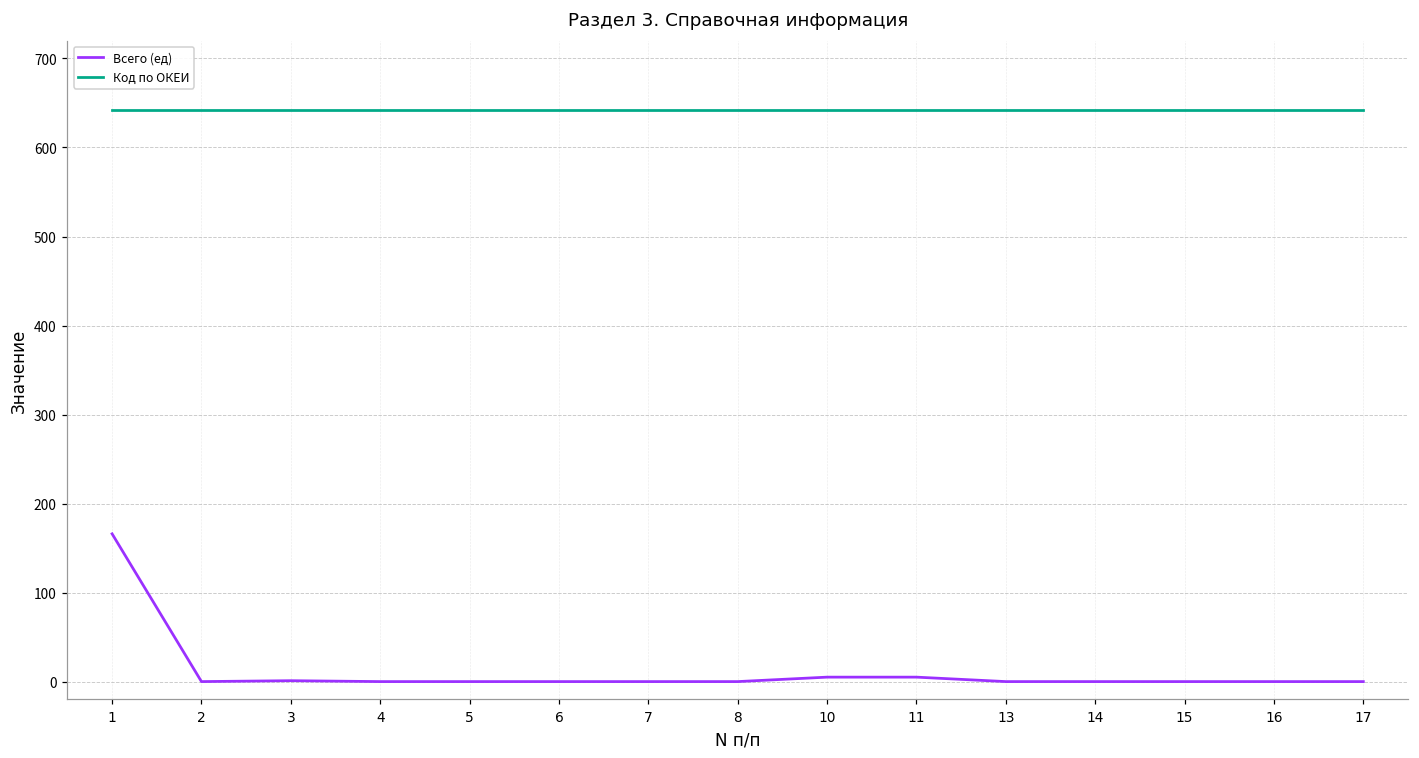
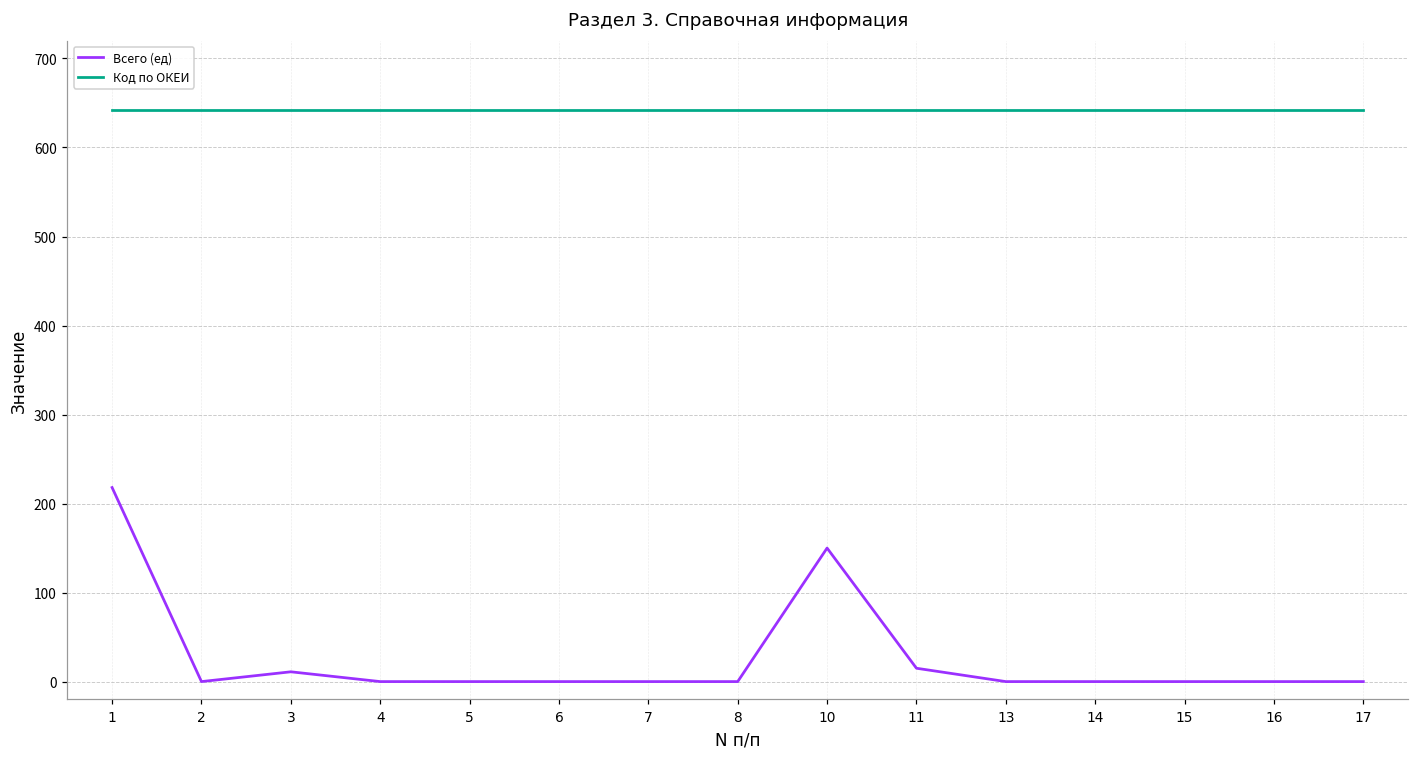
  {
    "Всего (ед)": {
-     "1": 170,
+     "1": 220,
      "2": 0,
-     "3": 0,
+     "3": 10,
      "4": 0,
      "5": 0,
      "6": 0,
      "7": 0,
      "8": 0,
-     "10": 10,
-     "11": 10,
+     "10": 150,
+     "11": 20,
      "13": 0,
      "14": 0,
      "15": 0,
      "16": 0,
      "17": 0
    },
    "Код по ОКЕИ": {
      "1": 640,
      "2": 640,
      "3": 640,
      "4": 640,
      "5": 640,
      "6": 640,
      "7": 640,
      "8": 640,
      "10": 640,
      "11": 640,
      "13": 640,
      "14": 640,
      "15": 640,
      "16": 640,
      "17": 640
    }
  }
